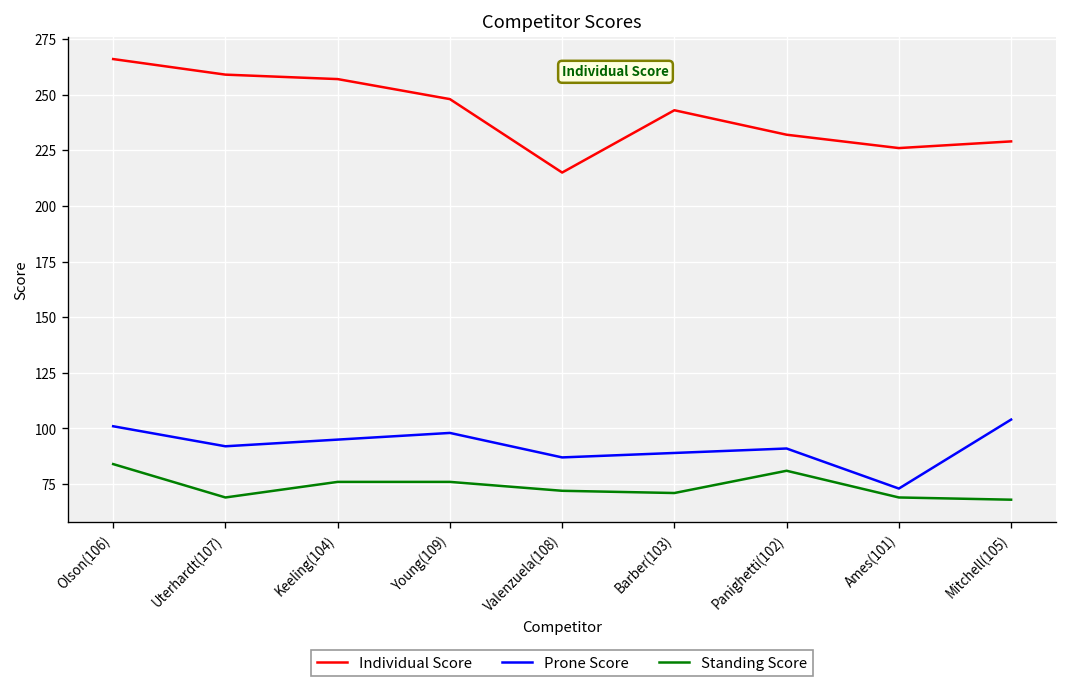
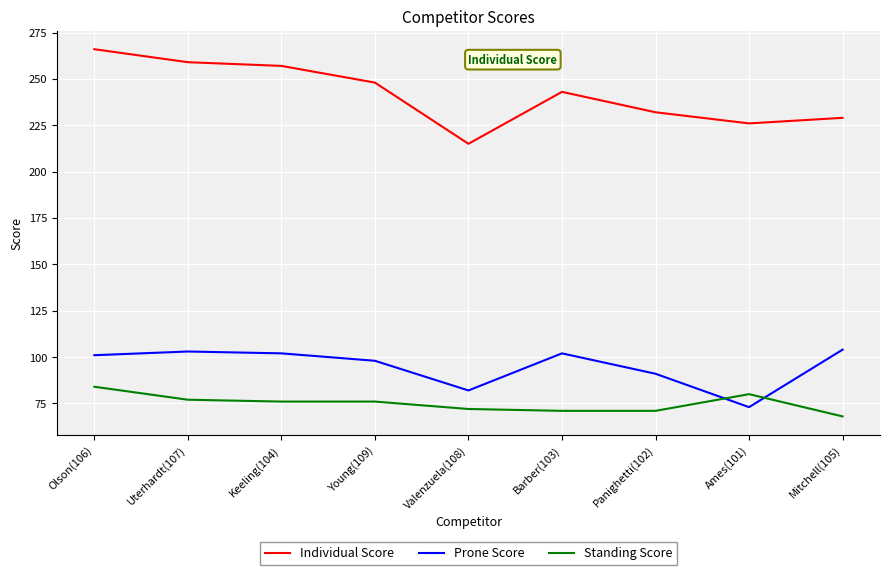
  {
    "Individual Score": {
      "Olson(106)": 266,
      "Uterhardt(107)": 259,
      "Keeling(104)": 257,
      "Young(109)": 248,
      "Valenzuela(108)": 215,
      "Barber(103)": 243,
      "Panighetti(102)": 232,
      "Ames(101)": 226,
      "Mitchell(105)": 229
    },
    "Prone Score": {
      "Olson(106)": 101,
-     "Uterhardt(107)": 92,
-     "Keeling(104)": 95,
+     "Uterhardt(107)": 103,
+     "Keeling(104)": 102,
      "Young(109)": 98,
-     "Valenzuela(108)": 87,
-     "Barber(103)": 89,
+     "Valenzuela(108)": 82,
+     "Barber(103)": 102,
      "Panighetti(102)": 91,
      "Ames(101)": 73,
      "Mitchell(105)": 104
    },
    "Standing Score": {
      "Olson(106)": 84,
-     "Uterhardt(107)": 69,
+     "Uterhardt(107)": 77,
      "Keeling(104)": 76,
      "Young(109)": 76,
      "Valenzuela(108)": 72,
      "Barber(103)": 71,
-     "Panighetti(102)": 81,
-     "Ames(101)": 69,
+     "Panighetti(102)": 71,
+     "Ames(101)": 80,
      "Mitchell(105)": 68
    }
  }
